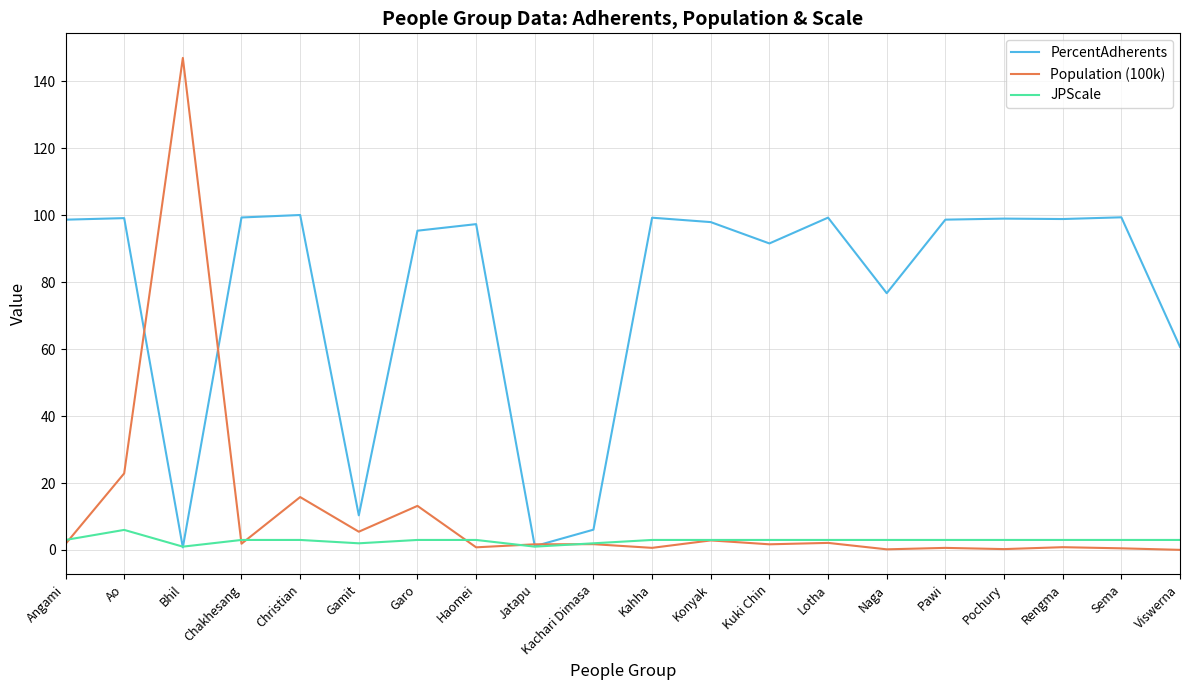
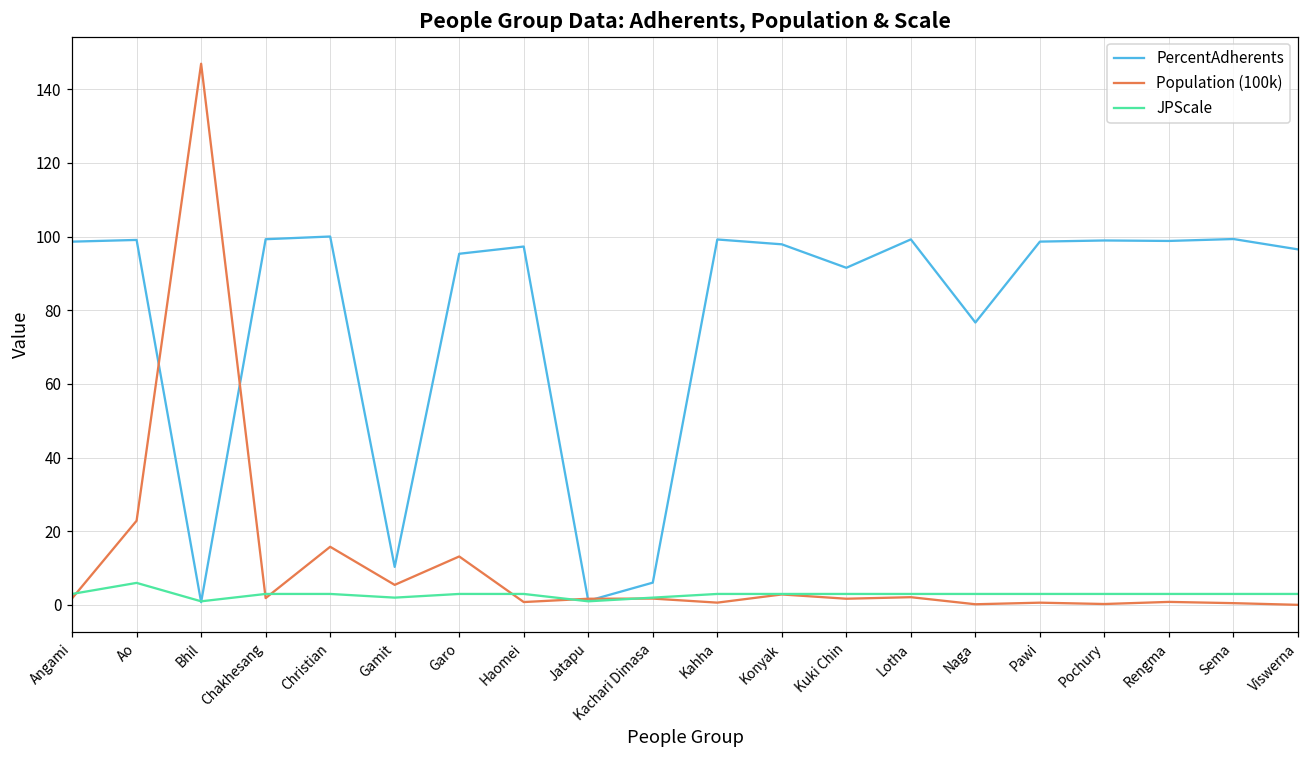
  {
    "PercentAdherents": {
      "Angami": 99,
      "Ao": 99,
      "Chakhesang": 99,
      "Christian": 100,
      "Gamit": 10,
      "Garo": 95,
      "Haomei": 97,
      "Kachari Dimasa": 6,
      "Kahha": 99,
      "Konyak": 98,
      "Kuki Chin": 92,
      "Lotha": 99,
      "Naga": 77,
      "Pawi": 99,
      "Pochury": 99,
      "Rengma": 99,
      "Sema": 99,
-     "Viswerna": 61
+     "Viswerna": 97
    },
    "Population (100k)": {
      "Angami": 2,
      "Ao": 23,
      "Bhil": 147,
      "Chakhesang": 2,
      "Christian": 16,
      "Gamit": 5,
      "Garo": 13,
      "Haomei": 1,
      "Kahha": 1,
      "Kuki Chin": 2,
      "Lotha": 2,
      "Naga": 0,
      "Pawi": 1,
      "Pochury": 0,
      "Rengma": 1,
      "Sema": 1,
      "Viswerna": 0
    },
    "JPScale": {
      "Angami": 3,
      "Ao": 6,
      "Chakhesang": 3,
      "Christian": 3,
      "Gamit": 2,
      "Garo": 3,
      "Haomei": 3,
      "Kahha": 3,
      "Kuki Chin": 3,
      "Lotha": 3,
      "Naga": 3,
      "Pawi": 3,
      "Pochury": 3,
      "Rengma": 3,
      "Sema": 3,
      "Viswerna": 3
    }
  }
